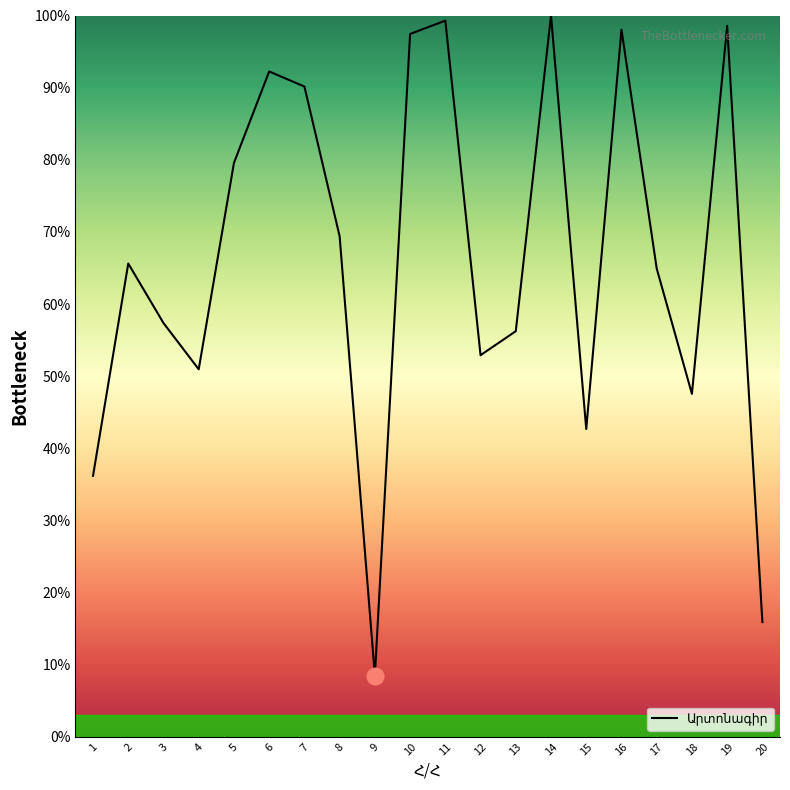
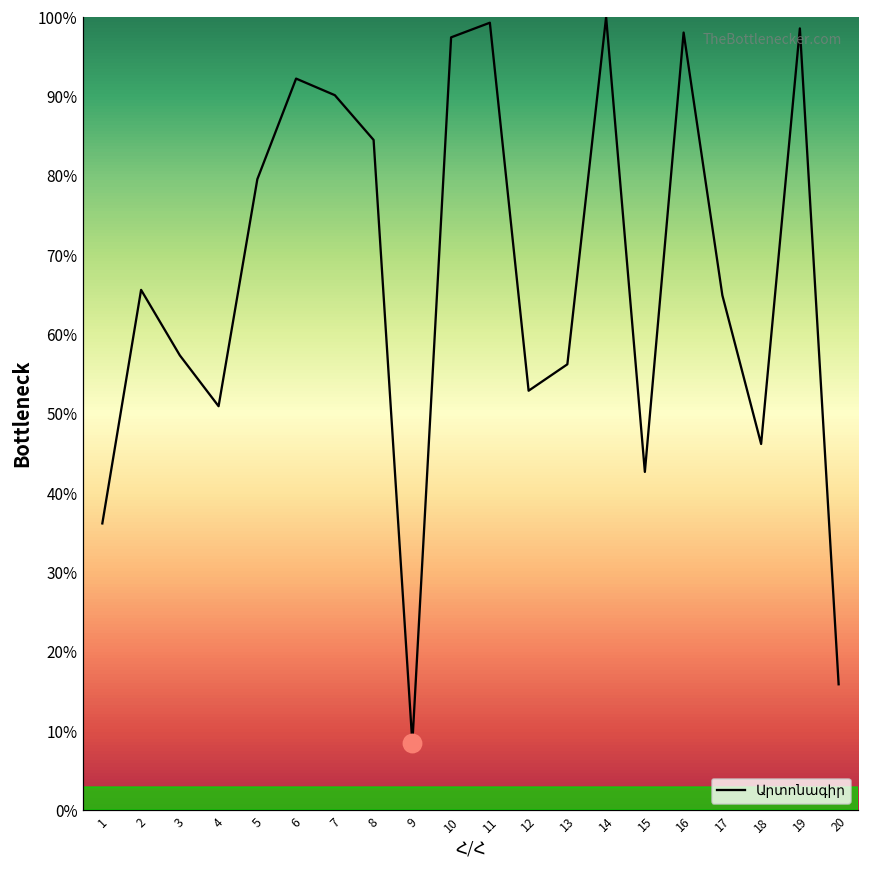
  {
    "Արտոնագիր": {
      "1": "36%",
      "2": "66%",
      "3": "57%",
      "4": "51%",
      "5": "80%",
      "6": "92%",
      "7": "90%",
-     "8": "69%",
+     "8": "85%",
      "10": "97%",
      "11": "99%",
      "12": "53%",
      "13": "56%",
      "14": "100%",
      "15": "43%",
      "16": "98%",
      "17": "65%",
-     "18": "48%",
+     "18": "46%",
      "19": "99%",
      "20": "16%"
    }
  }
